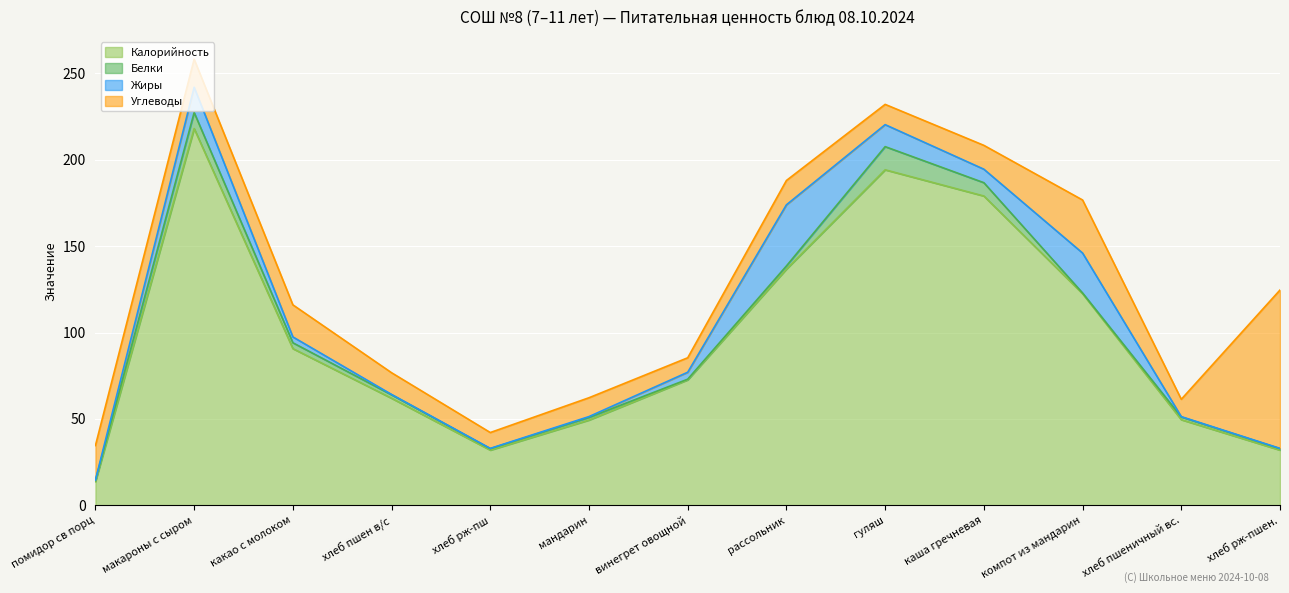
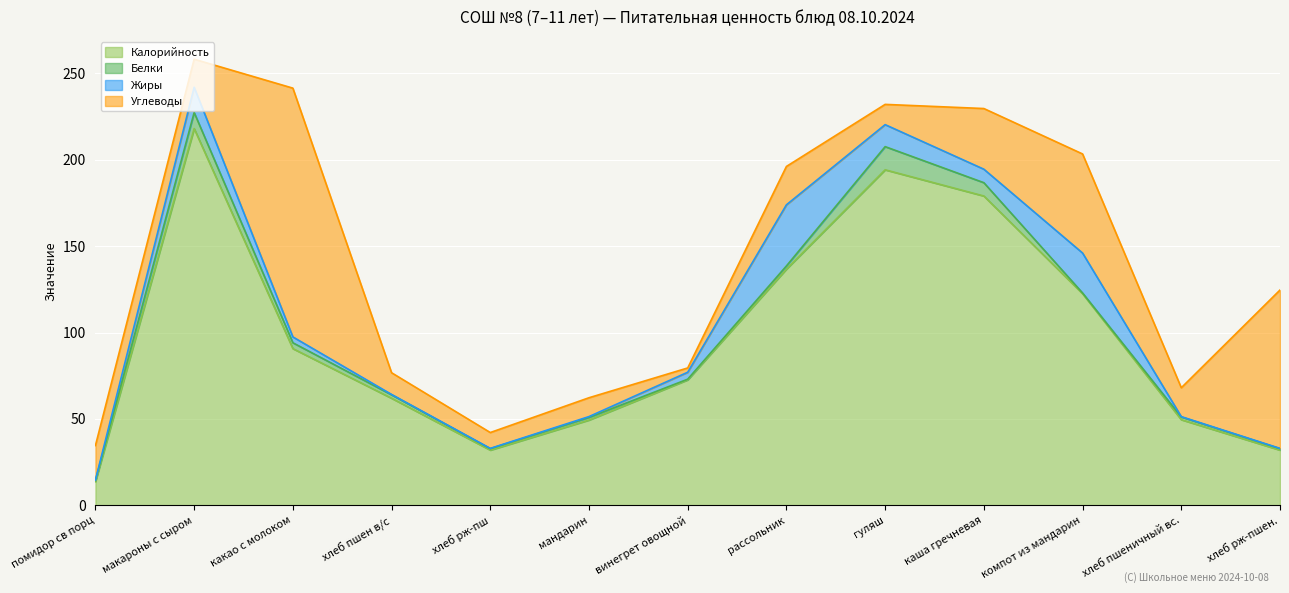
  {
    "Жиры": {
      "какао с молоком": 3,
      "винегрет овощной": 4,
      "рассольник": 35,
      "гуляш": 13,
      "каша гречневая": 8,
      "компот из мандарин": 23
    },
    "Углеводы": {
      "помидор св порц": 20,
-     "какао с молоком": 19,
+     "какао с молоком": 144,
      "хлеб пшен в/с": 13,
      "хлеб рж-пш": 9,
      "мандарин": 11,
-     "винегрет овощной": 8,
-     "рассольник": 14,
+     "винегрет овощной": 2,
+     "рассольник": 22,
      "гуляш": 12,
-     "каша гречневая": 14,
-     "компот из мандарин": 31,
-     "хлеб пшеничный вс.": 10,
+     "каша гречневая": 35,
+     "компот из мандарин": 57,
+     "хлеб пшеничный вс.": 17,
      "хлеб рж-пшен.": 92
    }
  }
